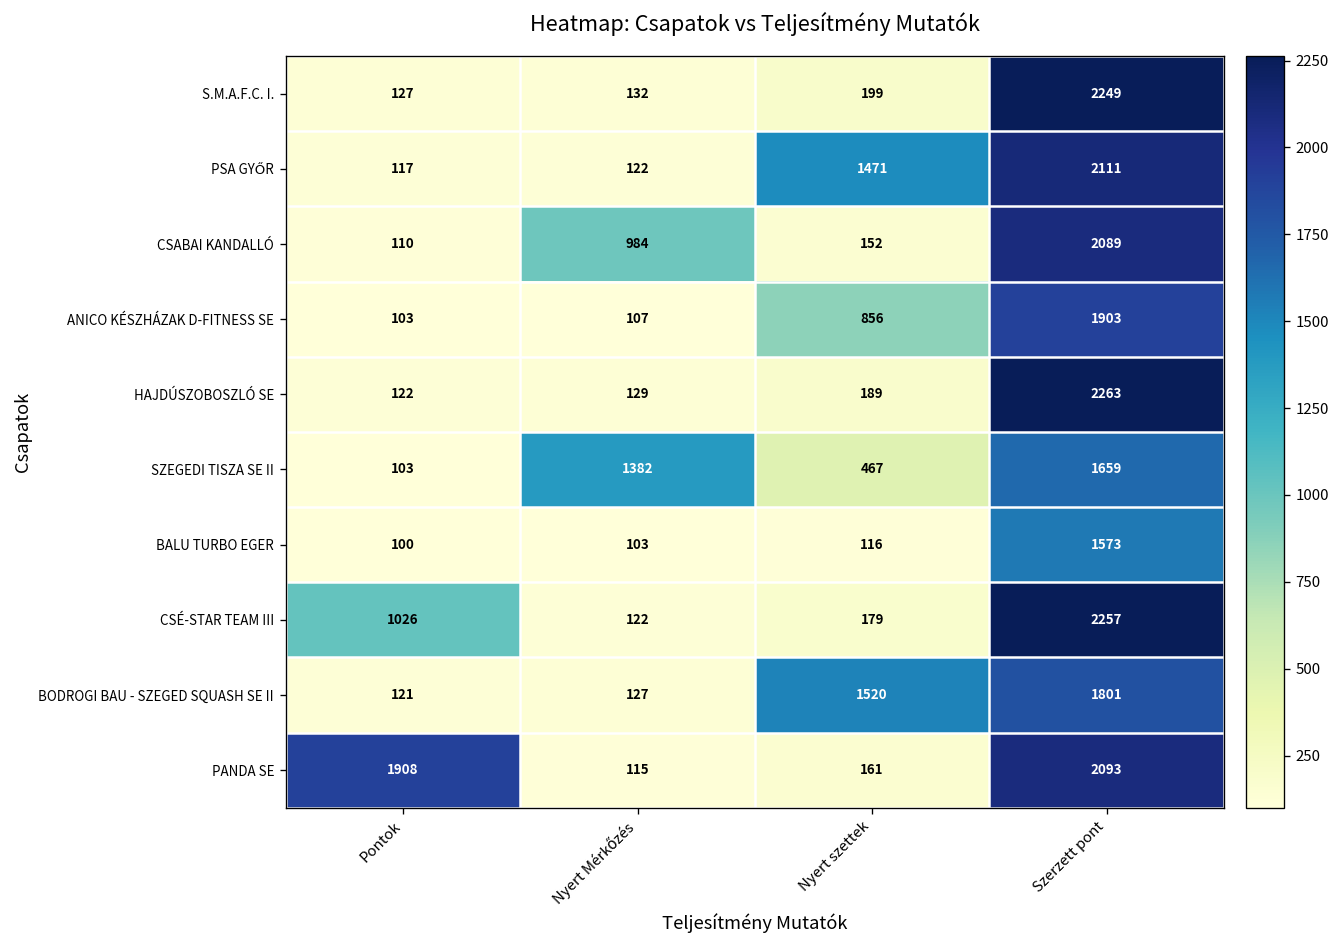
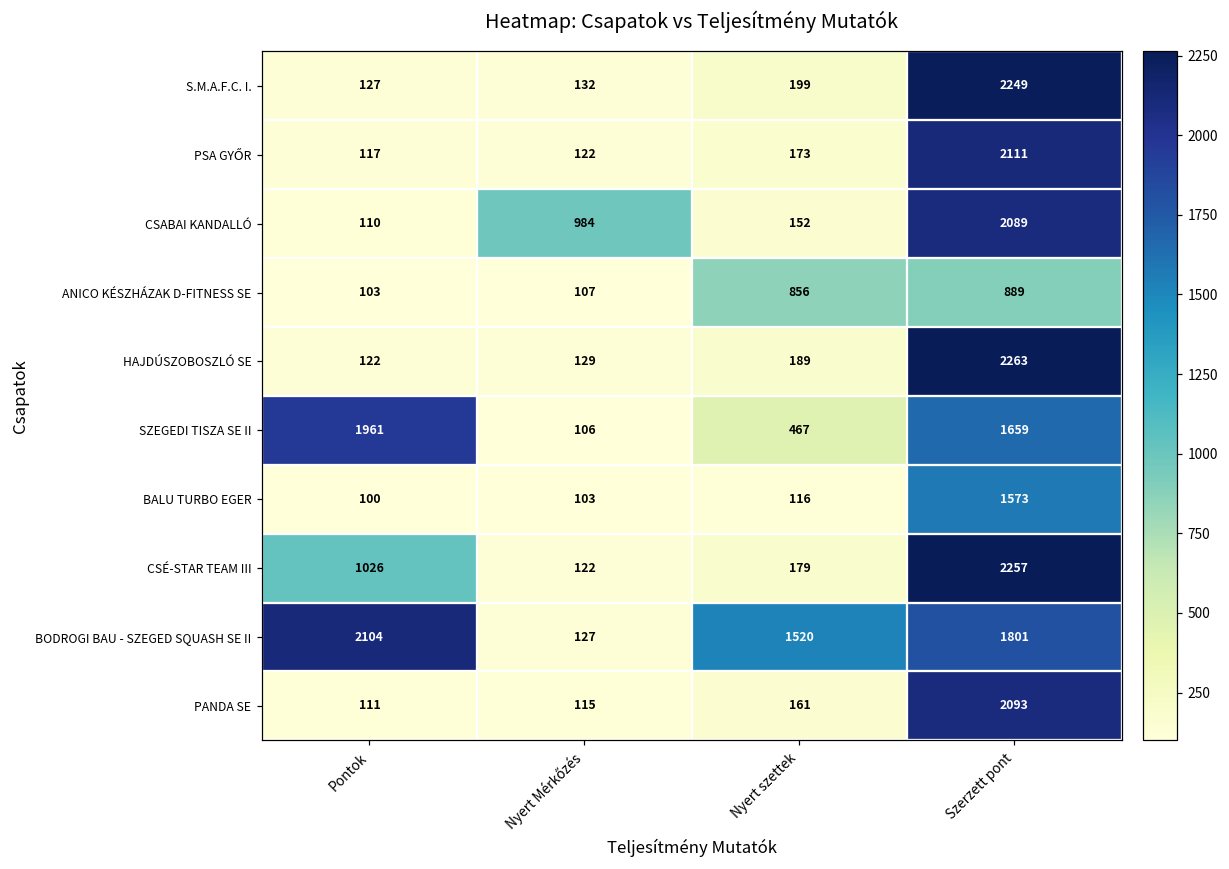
  {
    "S.M.A.F.C. I.": {
      "Pontok": 127,
      "Nyert Mérkőzés": 132,
      "Nyert szettek": 199,
      "Szerzett pont": 2249
    },
    "PSA GYŐR": {
      "Pontok": 117,
      "Nyert Mérkőzés": 122,
-     "Nyert szettek": 1471,
+     "Nyert szettek": 173,
      "Szerzett pont": 2111
    },
    "CSABAI KANDALLÓ": {
      "Pontok": 110,
      "Nyert Mérkőzés": 984,
      "Nyert szettek": 152,
      "Szerzett pont": 2089
    },
    "ANICO KÉSZHÁZAK D-FITNESS SE": {
      "Pontok": 103,
      "Nyert Mérkőzés": 107,
      "Nyert szettek": 856,
-     "Szerzett pont": 1903
+     "Szerzett pont": 889
    },
    "HAJDÚSZOBOSZLÓ SE": {
      "Pontok": 122,
      "Nyert Mérkőzés": 129,
      "Nyert szettek": 189,
      "Szerzett pont": 2263
    },
    "SZEGEDI TISZA SE II": {
-     "Pontok": 103,
-     "Nyert Mérkőzés": 1382,
+     "Pontok": 1961,
+     "Nyert Mérkőzés": 106,
      "Nyert szettek": 467,
      "Szerzett pont": 1659
    },
    "BALU TURBO EGER": {
      "Pontok": 100,
      "Nyert Mérkőzés": 103,
      "Nyert szettek": 116,
      "Szerzett pont": 1573
    },
    "CSÉ-STAR TEAM III": {
      "Pontok": 1026,
      "Nyert Mérkőzés": 122,
      "Nyert szettek": 179,
      "Szerzett pont": 2257
    },
    "BODROGI BAU - SZEGED SQUASH SE II": {
-     "Pontok": 121,
+     "Pontok": 2104,
      "Nyert Mérkőzés": 127,
      "Nyert szettek": 1520,
      "Szerzett pont": 1801
    },
    "PANDA SE": {
-     "Pontok": 1908,
+     "Pontok": 111,
      "Nyert Mérkőzés": 115,
      "Nyert szettek": 161,
      "Szerzett pont": 2093
    }
  }
